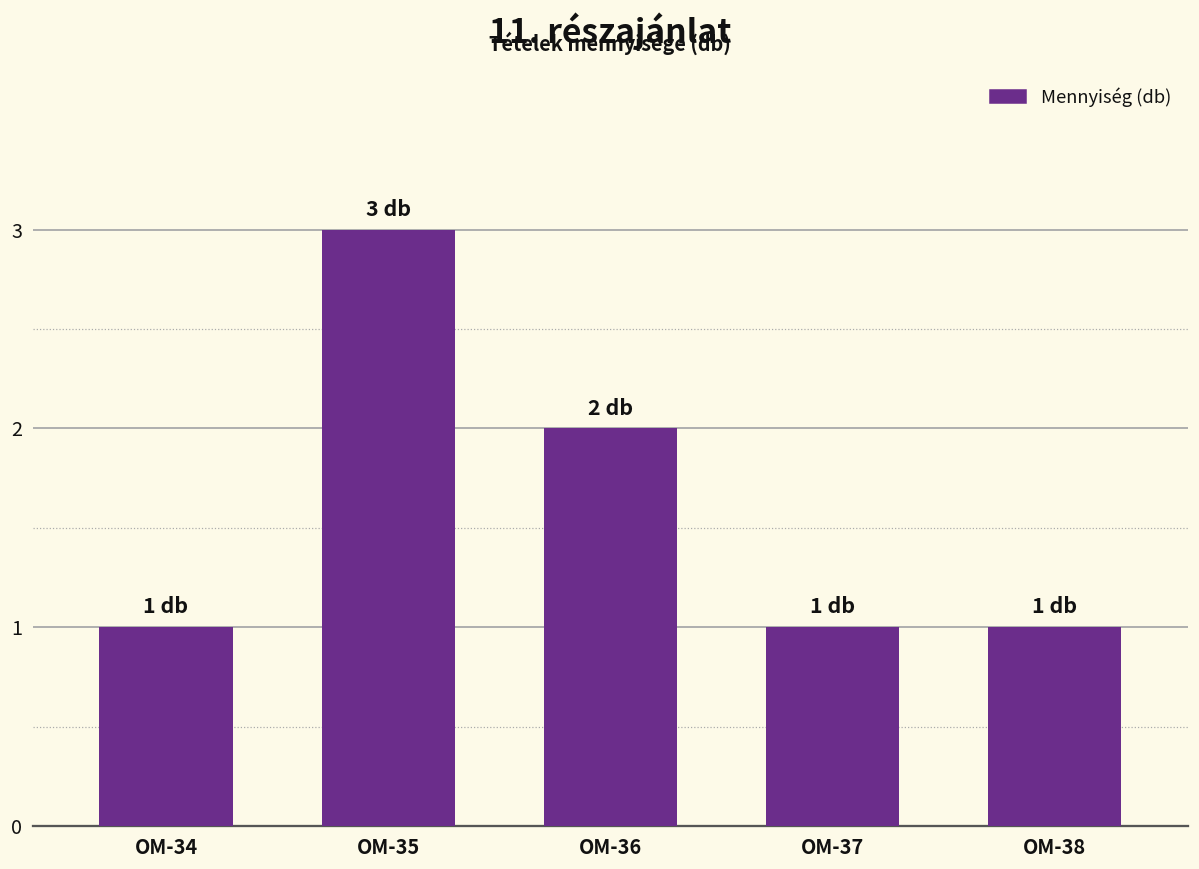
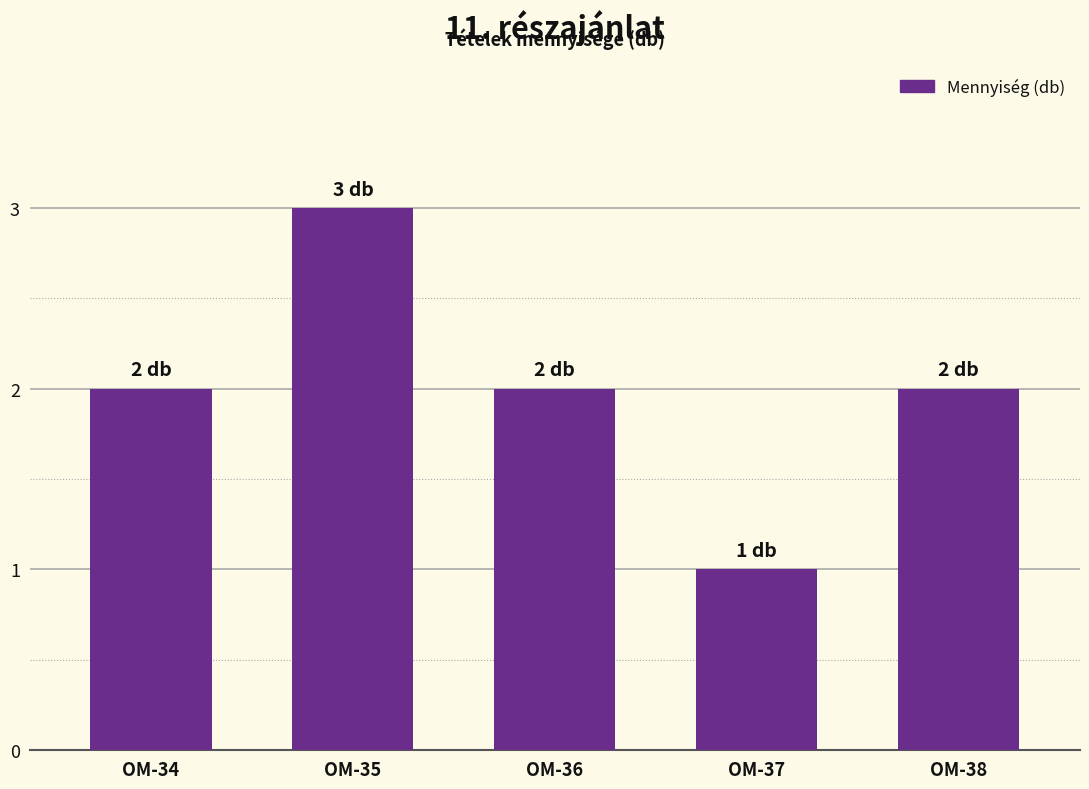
  {
-   "OM-34": 1,
+   "OM-34": 2,
    "OM-35": 3,
    "OM-36": 2,
    "OM-37": 1,
-   "OM-38": 1
+   "OM-38": 2
  }
